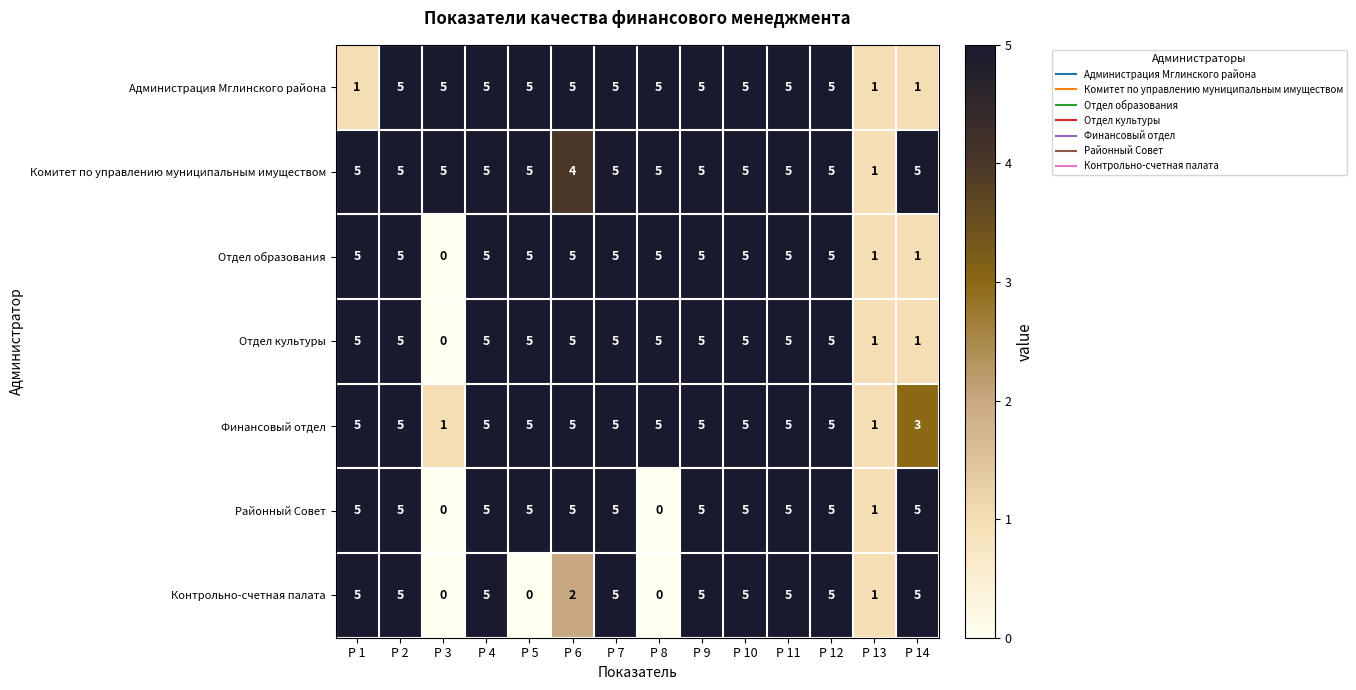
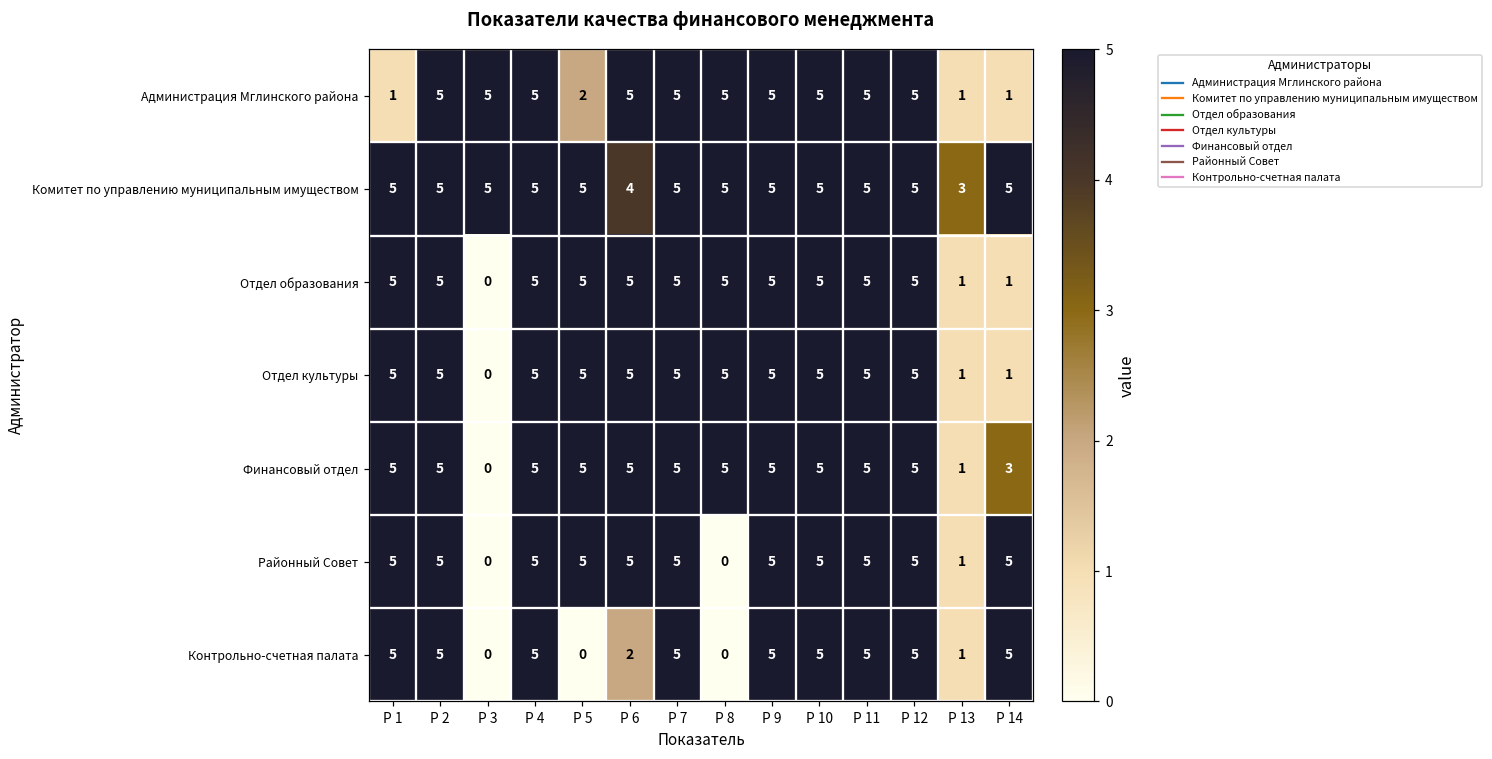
  {
    "Администрация Мглинского района": {
      "Р 1": 1,
      "Р 2": 5,
      "Р 3": 5,
      "Р 4": 5,
-     "Р 5": 5,
+     "Р 5": 2,
      "Р 6": 5,
      "Р 7": 5,
      "Р 8": 5,
      "Р 9": 5,
      "Р 10": 5,
      "Р 11": 5,
      "Р 12": 5,
      "Р 13": 1,
      "Р 14": 1
    },
    "Комитет по управлению муниципальным имуществом": {
      "Р 1": 5,
      "Р 2": 5,
      "Р 3": 5,
      "Р 4": 5,
      "Р 5": 5,
      "Р 6": 4,
      "Р 7": 5,
      "Р 8": 5,
      "Р 9": 5,
      "Р 10": 5,
      "Р 11": 5,
      "Р 12": 5,
-     "Р 13": 1,
+     "Р 13": 3,
      "Р 14": 5
    },
    "Отдел образования": {
      "Р 1": 5,
      "Р 2": 5,
      "Р 3": 0,
      "Р 4": 5,
      "Р 5": 5,
      "Р 6": 5,
      "Р 7": 5,
      "Р 8": 5,
      "Р 9": 5,
      "Р 10": 5,
      "Р 11": 5,
      "Р 12": 5,
      "Р 13": 1,
      "Р 14": 1
    },
    "Отдел культуры": {
      "Р 1": 5,
      "Р 2": 5,
      "Р 3": 0,
      "Р 4": 5,
      "Р 5": 5,
      "Р 6": 5,
      "Р 7": 5,
      "Р 8": 5,
      "Р 9": 5,
      "Р 10": 5,
      "Р 11": 5,
      "Р 12": 5,
      "Р 13": 1,
      "Р 14": 1
    },
    "Финансовый отдел": {
      "Р 1": 5,
      "Р 2": 5,
-     "Р 3": 1,
+     "Р 3": 0,
      "Р 4": 5,
      "Р 5": 5,
      "Р 6": 5,
      "Р 7": 5,
      "Р 8": 5,
      "Р 9": 5,
      "Р 10": 5,
      "Р 11": 5,
      "Р 12": 5,
      "Р 13": 1,
      "Р 14": 3
    },
    "Районный Совет": {
      "Р 1": 5,
      "Р 2": 5,
      "Р 3": 0,
      "Р 4": 5,
      "Р 5": 5,
      "Р 6": 5,
      "Р 7": 5,
      "Р 8": 0,
      "Р 9": 5,
      "Р 10": 5,
      "Р 11": 5,
      "Р 12": 5,
      "Р 13": 1,
      "Р 14": 5
    },
    "Контрольно-счетная палата": {
      "Р 1": 5,
      "Р 2": 5,
      "Р 3": 0,
      "Р 4": 5,
      "Р 5": 0,
      "Р 6": 2,
      "Р 7": 5,
      "Р 8": 0,
      "Р 9": 5,
      "Р 10": 5,
      "Р 11": 5,
      "Р 12": 5,
      "Р 13": 1,
      "Р 14": 5
    }
  }
